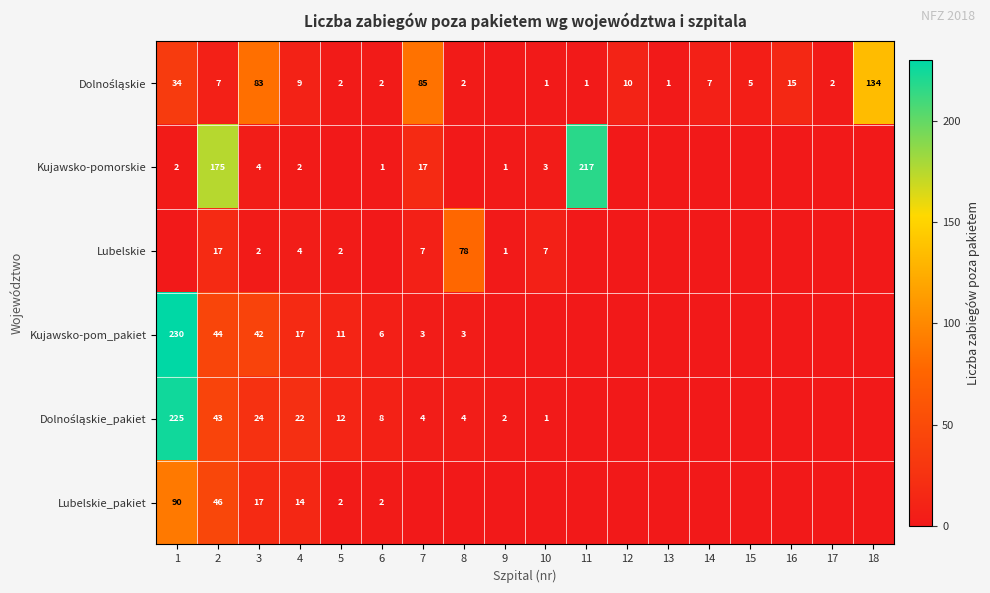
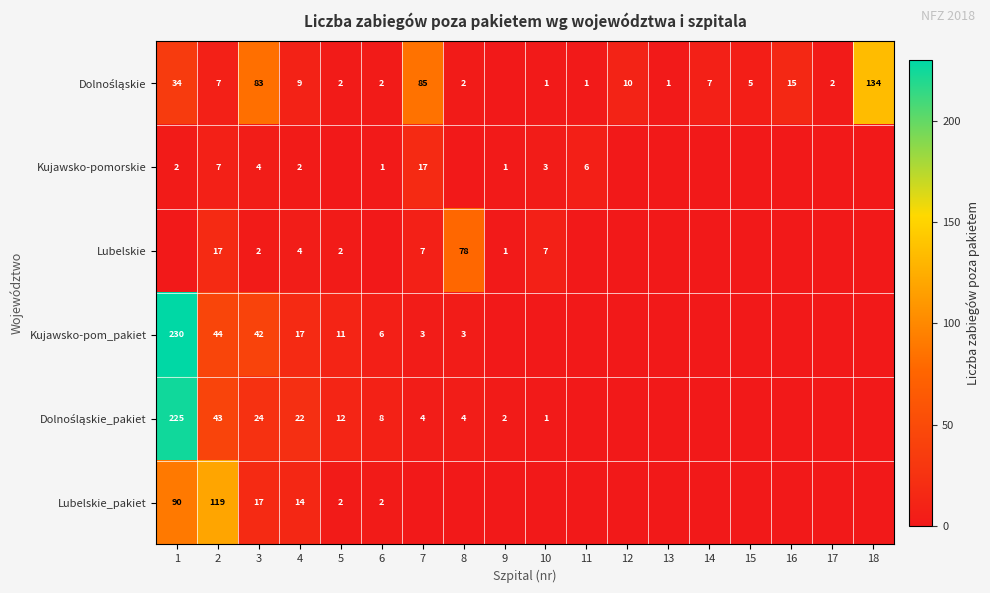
  {
    "Dolnośląskie": {
      "1": 34,
      "2": 7,
      "3": 83,
      "4": 9,
      "5": 2,
      "6": 2,
      "7": 85,
      "8": 2,
      "10": 1,
      "11": 1,
      "12": 10,
      "13": 1,
      "14": 7,
      "15": 5,
      "16": 15,
      "17": 2,
      "18": 134
    },
    "Kujawsko-pomorskie": {
      "1": 2,
-     "2": 175,
+     "2": 7,
      "3": 4,
      "4": 2,
      "6": 1,
      "7": 17,
      "9": 1,
      "10": 3,
-     "11": 217
+     "11": 6
    },
    "Lubelskie": {
      "2": 17,
      "3": 2,
      "4": 4,
      "5": 2,
      "7": 7,
      "8": 78,
      "9": 1,
      "10": 7
    },
    "Kujawsko-pom_pakiet": {
      "1": 230,
      "2": 44,
      "3": 42,
      "4": 17,
      "5": 11,
      "6": 6,
      "7": 3,
      "8": 3
    },
    "Dolnośląskie_pakiet": {
      "1": 225,
      "2": 43,
      "3": 24,
      "4": 22,
      "5": 12,
      "6": 8,
      "7": 4,
      "8": 4,
      "9": 2,
      "10": 1
    },
    "Lubelskie_pakiet": {
      "1": 90,
-     "2": 46,
+     "2": 119,
      "3": 17,
      "4": 14,
      "5": 2,
      "6": 2
    }
  }
